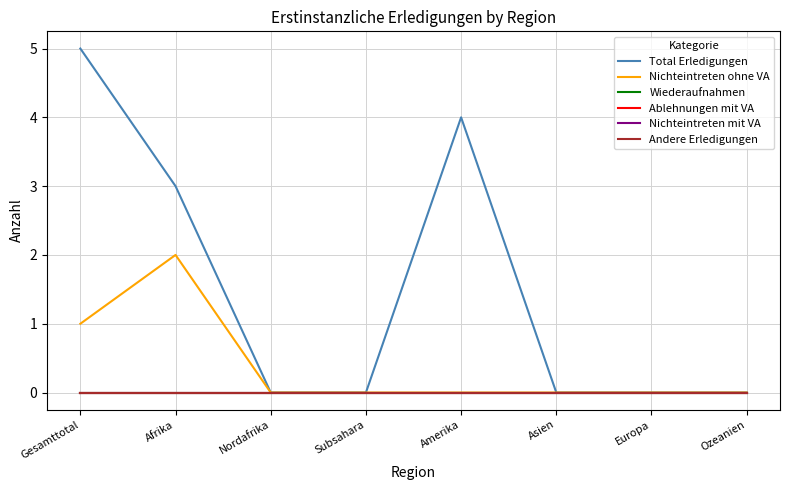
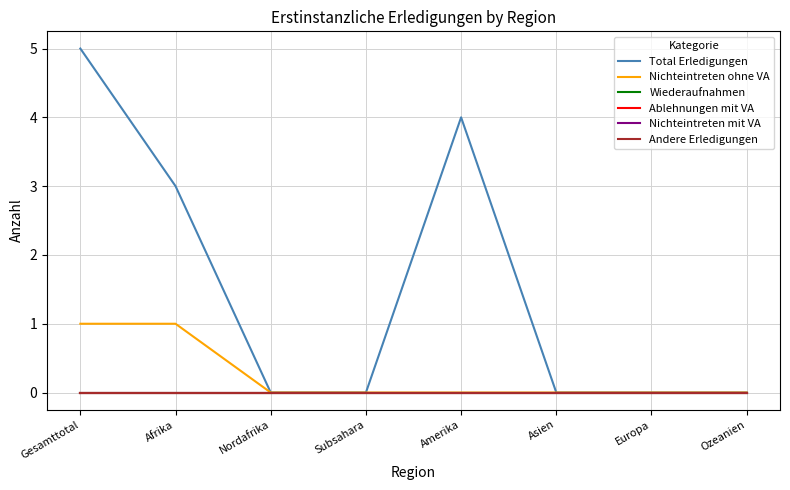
  {
    "Total Erledigungen": {
      "Gesamttotal": 5,
      "Afrika": 3,
      "Amerika": 4
    },
    "Nichteintreten ohne VA": {
      "Gesamttotal": 1,
-     "Afrika": 2
+     "Afrika": 1
    },
    "Andere Erledigungen": {
      "Gesamttotal": 0,
      "Afrika": 0
    }
  }
